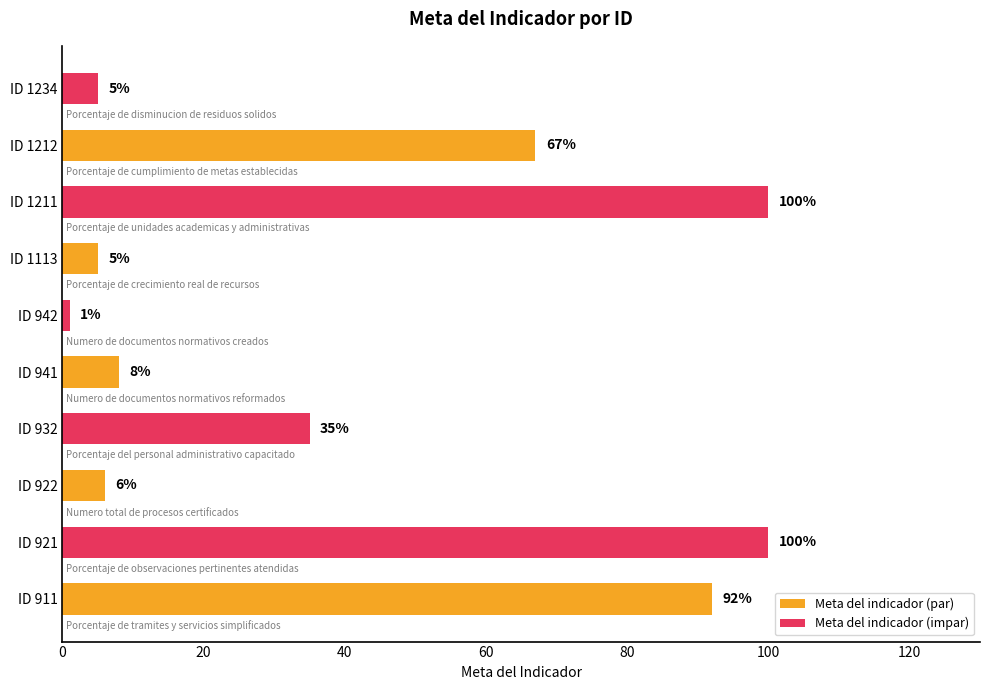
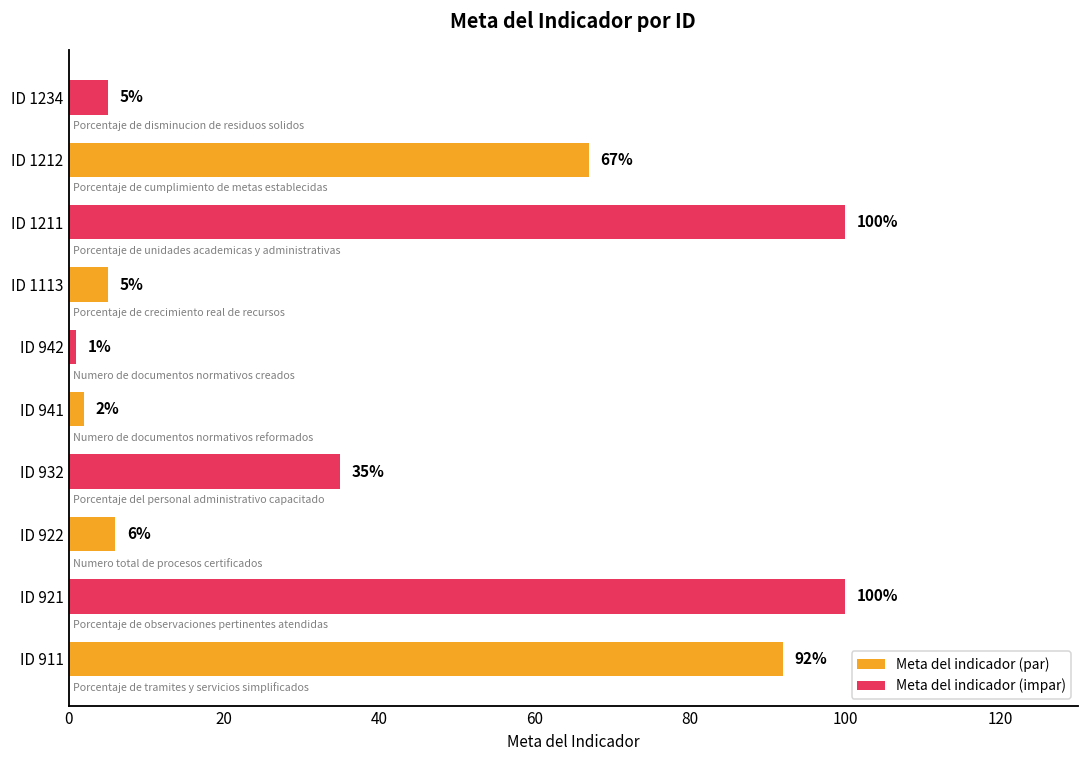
  {
    "ID 1234": "5%",
    "ID 1212": "67%",
    "ID 1211": "100%",
    "ID 1113": "5%",
    "ID 942": "1%",
-   "ID 941": "8%",
+   "ID 941": "2%",
    "ID 932": "35%",
    "ID 922": "6%",
    "ID 921": "100%",
    "ID 911": "92%"
  }
